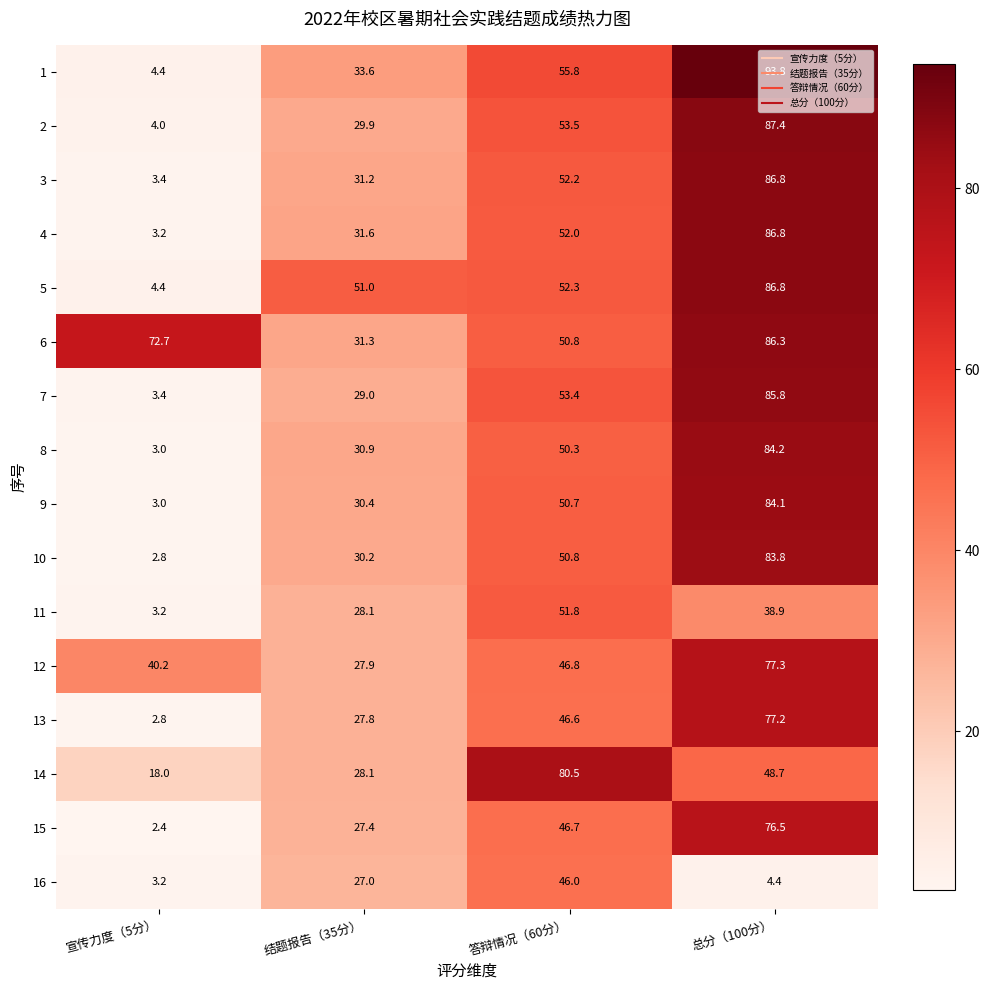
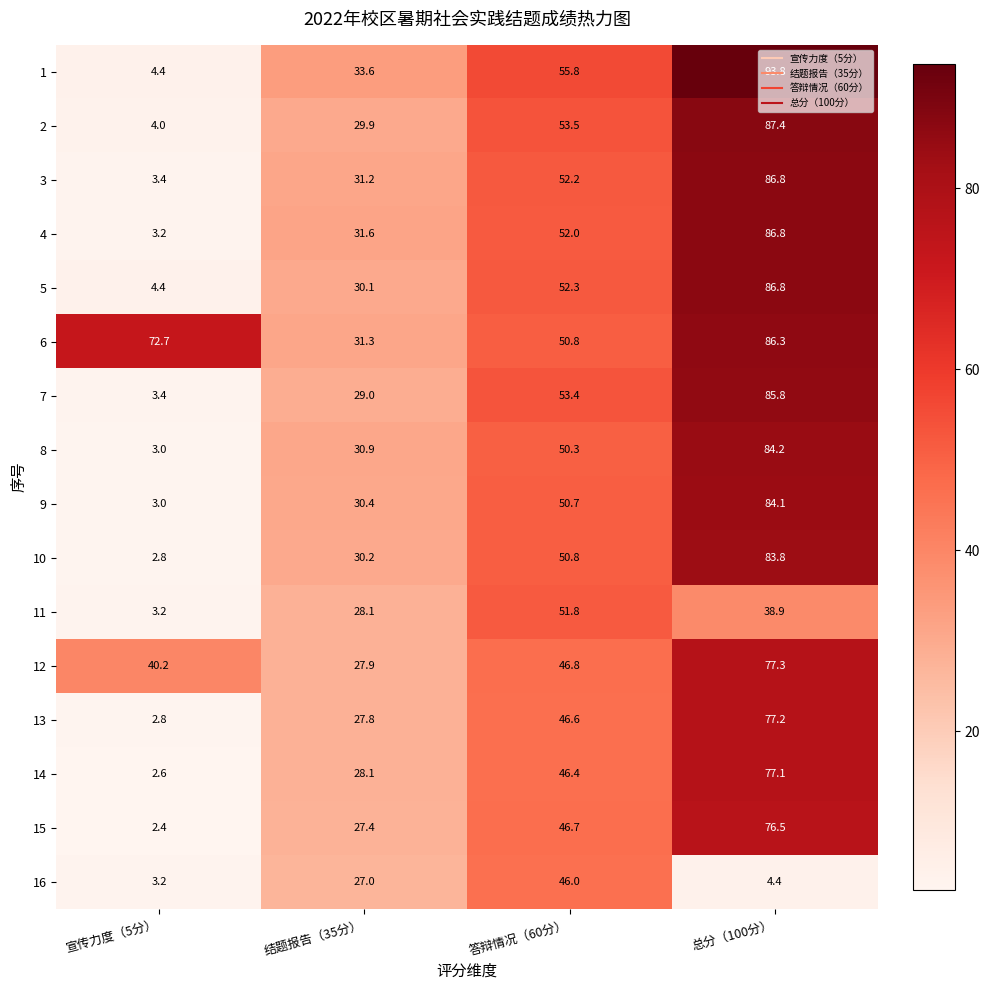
  {
    "1": {
      "宣传力度（5分）": 4.4,
      "结题报告（35分）": 33.6,
      "答辩情况（60分）": 55.8
    },
    "2": {
      "宣传力度（5分）": 4.0,
      "结题报告（35分）": 29.9,
      "答辩情况（60分）": 53.5,
      "总分（100分）": 87.4
    },
    "3": {
      "宣传力度（5分）": 3.4,
      "结题报告（35分）": 31.2,
      "答辩情况（60分）": 52.2,
      "总分（100分）": 86.8
    },
    "4": {
      "宣传力度（5分）": 3.2,
      "结题报告（35分）": 31.6,
      "答辩情况（60分）": 52.0,
      "总分（100分）": 86.8
    },
    "5": {
      "宣传力度（5分）": 4.4,
-     "结题报告（35分）": 51.0,
+     "结题报告（35分）": 30.1,
      "答辩情况（60分）": 52.3,
      "总分（100分）": 86.8
    },
    "6": {
      "宣传力度（5分）": 72.7,
      "结题报告（35分）": 31.3,
      "答辩情况（60分）": 50.8,
      "总分（100分）": 86.3
    },
    "7": {
      "宣传力度（5分）": 3.4,
      "结题报告（35分）": 29.0,
      "答辩情况（60分）": 53.4,
      "总分（100分）": 85.8
    },
    "8": {
      "宣传力度（5分）": 3.0,
      "结题报告（35分）": 30.9,
      "答辩情况（60分）": 50.3,
      "总分（100分）": 84.2
    },
    "9": {
      "宣传力度（5分）": 3.0,
      "结题报告（35分）": 30.4,
      "答辩情况（60分）": 50.7,
      "总分（100分）": 84.1
    },
    "10": {
      "宣传力度（5分）": 2.8,
      "结题报告（35分）": 30.2,
      "答辩情况（60分）": 50.8,
      "总分（100分）": 83.8
    },
    "11": {
      "宣传力度（5分）": 3.2,
      "结题报告（35分）": 28.1,
      "答辩情况（60分）": 51.8,
      "总分（100分）": 38.9
    },
    "12": {
      "宣传力度（5分）": 40.2,
      "结题报告（35分）": 27.9,
      "答辩情况（60分）": 46.8,
      "总分（100分）": 77.3
    },
    "13": {
      "宣传力度（5分）": 2.8,
      "结题报告（35分）": 27.8,
      "答辩情况（60分）": 46.6,
      "总分（100分）": 77.2
    },
    "14": {
-     "宣传力度（5分）": 18.0,
+     "宣传力度（5分）": 2.6,
      "结题报告（35分）": 28.1,
-     "答辩情况（60分）": 80.5,
-     "总分（100分）": 48.7
+     "答辩情况（60分）": 46.4,
+     "总分（100分）": 77.1
    },
    "15": {
      "宣传力度（5分）": 2.4,
      "结题报告（35分）": 27.4,
      "答辩情况（60分）": 46.7,
      "总分（100分）": 76.5
    },
    "16": {
      "宣传力度（5分）": 3.2,
      "结题报告（35分）": 27.0,
      "答辩情况（60分）": 46.0,
      "总分（100分）": 4.4
    }
  }
